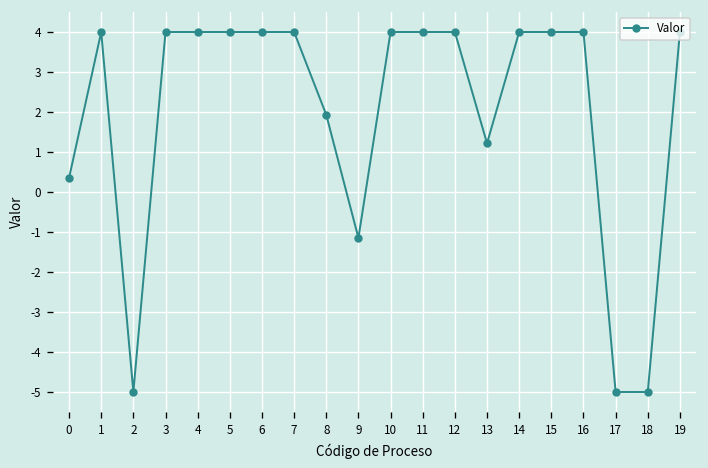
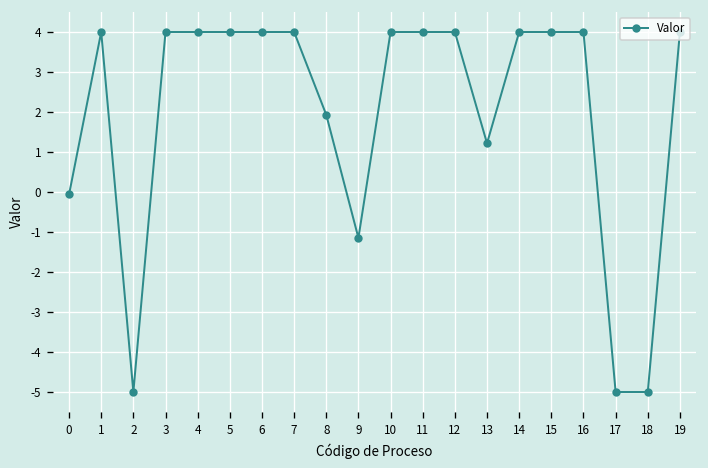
  {
-   "0": 0.4,
+   "0": -0.1,
    "1": 4.0,
    "2": -5.0,
    "3": 4.0,
    "4": 4.0,
    "5": 4.0,
    "6": 4.0,
    "7": 4.0,
    "8": 1.9,
    "9": -1.1,
    "10": 4.0,
    "11": 4.0,
    "12": 4.0,
    "13": 1.2,
    "14": 4.0,
    "15": 4.0,
    "16": 4.0,
    "17": -5.0,
    "18": -5.0
  }
